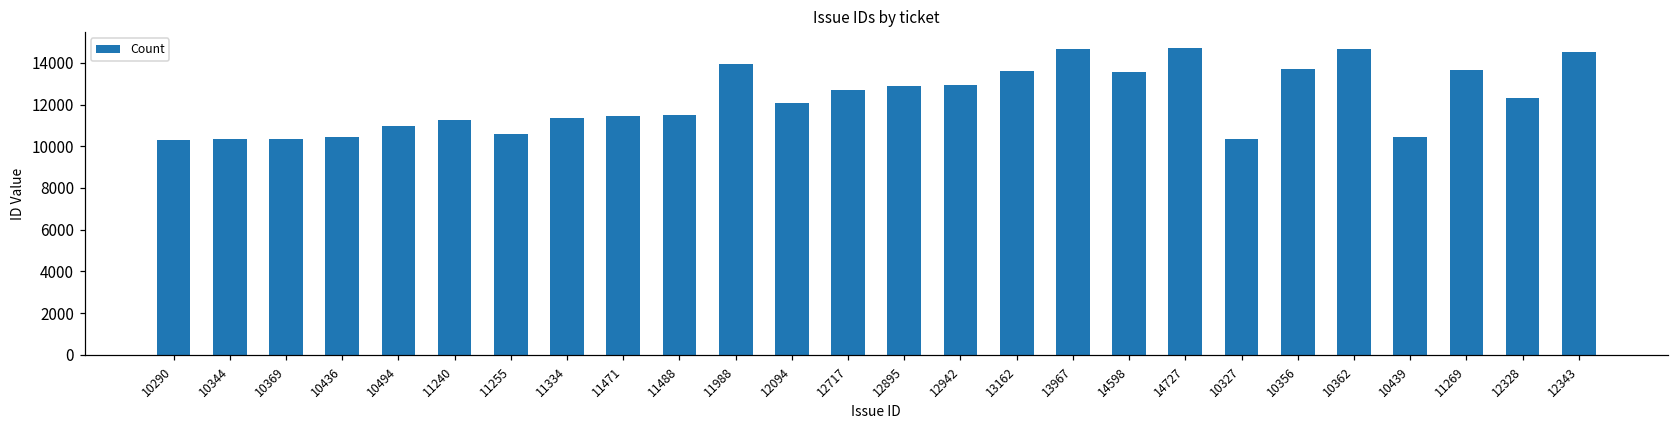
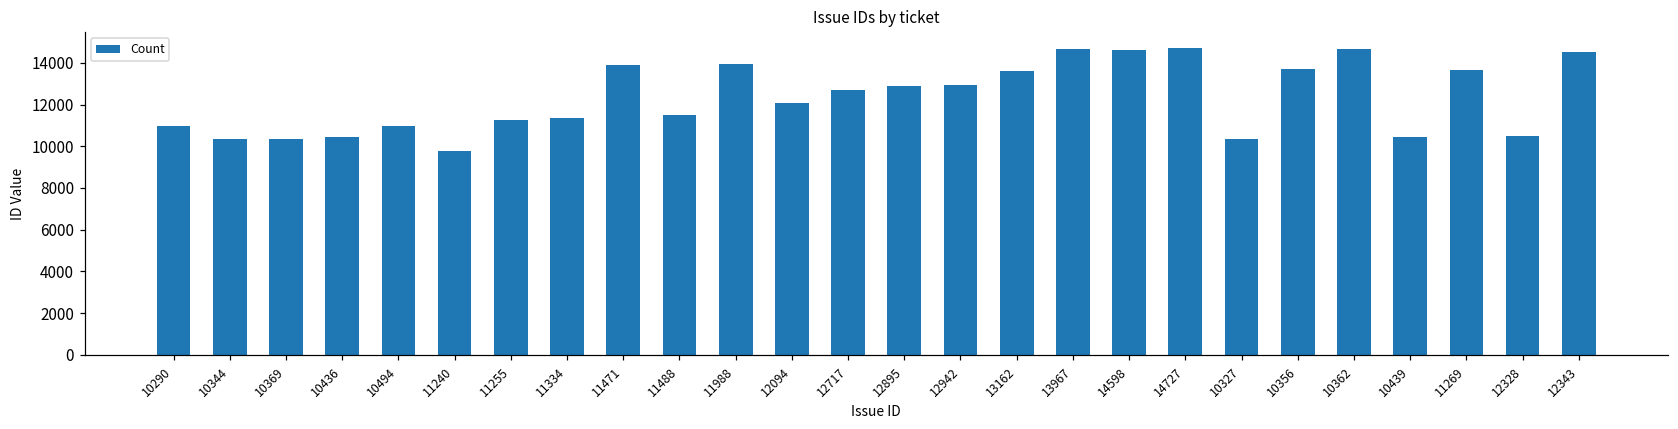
  {
-   "10290": 10300,
+   "10290": 11000,
    "10344": 10300,
    "10369": 10400,
    "10436": 10400,
    "10494": 11000,
-   "11240": 11200,
-   "11255": 10600,
+   "11240": 9800,
+   "11255": 11300,
    "11334": 11300,
-   "11471": 11500,
+   "11471": 13900,
    "11488": 11500,
    "11988": 14000,
    "12094": 12100,
    "12717": 12700,
    "12895": 12900,
    "12942": 12900,
    "13162": 13600,
    "13967": 14700,
-   "14598": 13600,
+   "14598": 14600,
    "14727": 14700,
    "10327": 10300,
    "10356": 13700,
    "10362": 14700,
    "10439": 10400,
    "11269": 13700,
-   "12328": 12300,
+   "12328": 10500,
    "12343": 14500
  }
